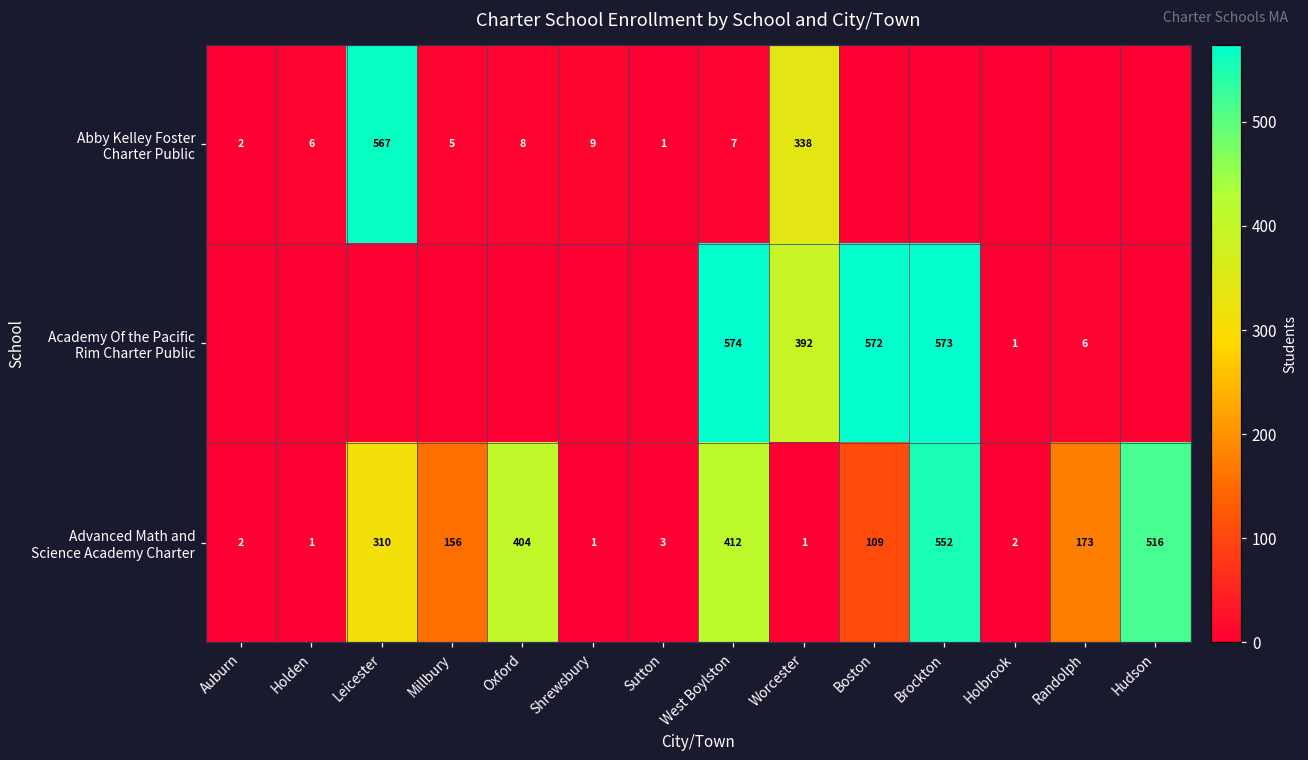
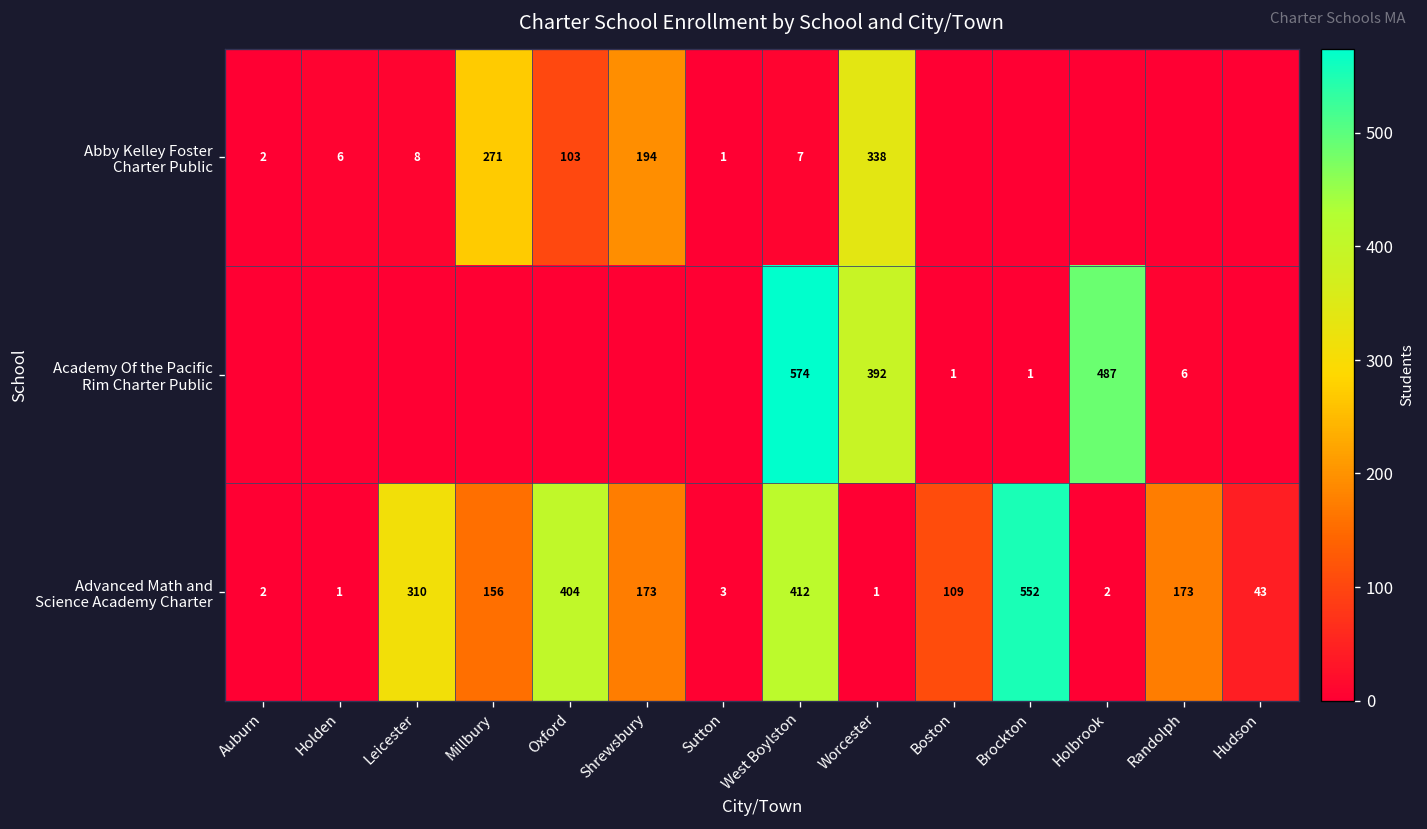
  {
    "Abby Kelley Foster Charter Public": {
      "Auburn": 2,
      "Holden": 6,
-     "Leicester": 567,
-     "Millbury": 5,
-     "Oxford": 8,
-     "Shrewsbury": 9,
+     "Leicester": 8,
+     "Millbury": 271,
+     "Oxford": 103,
+     "Shrewsbury": 194,
      "Sutton": 1,
      "West Boylston": 7,
      "Worcester": 338
    },
    "Academy Of the Pacific Rim Charter Public": {
      "West Boylston": 574,
      "Worcester": 392,
-     "Boston": 572,
-     "Brockton": 573,
-     "Holbrook": 1,
+     "Boston": 1,
+     "Brockton": 1,
+     "Holbrook": 487,
      "Randolph": 6
    },
    "Advanced Math and Science Academy Charter": {
      "Auburn": 2,
      "Holden": 1,
      "Leicester": 310,
      "Millbury": 156,
      "Oxford": 404,
-     "Shrewsbury": 1,
+     "Shrewsbury": 173,
      "Sutton": 3,
      "West Boylston": 412,
      "Worcester": 1,
      "Boston": 109,
      "Brockton": 552,
      "Holbrook": 2,
      "Randolph": 173,
-     "Hudson": 516
+     "Hudson": 43
    }
  }
